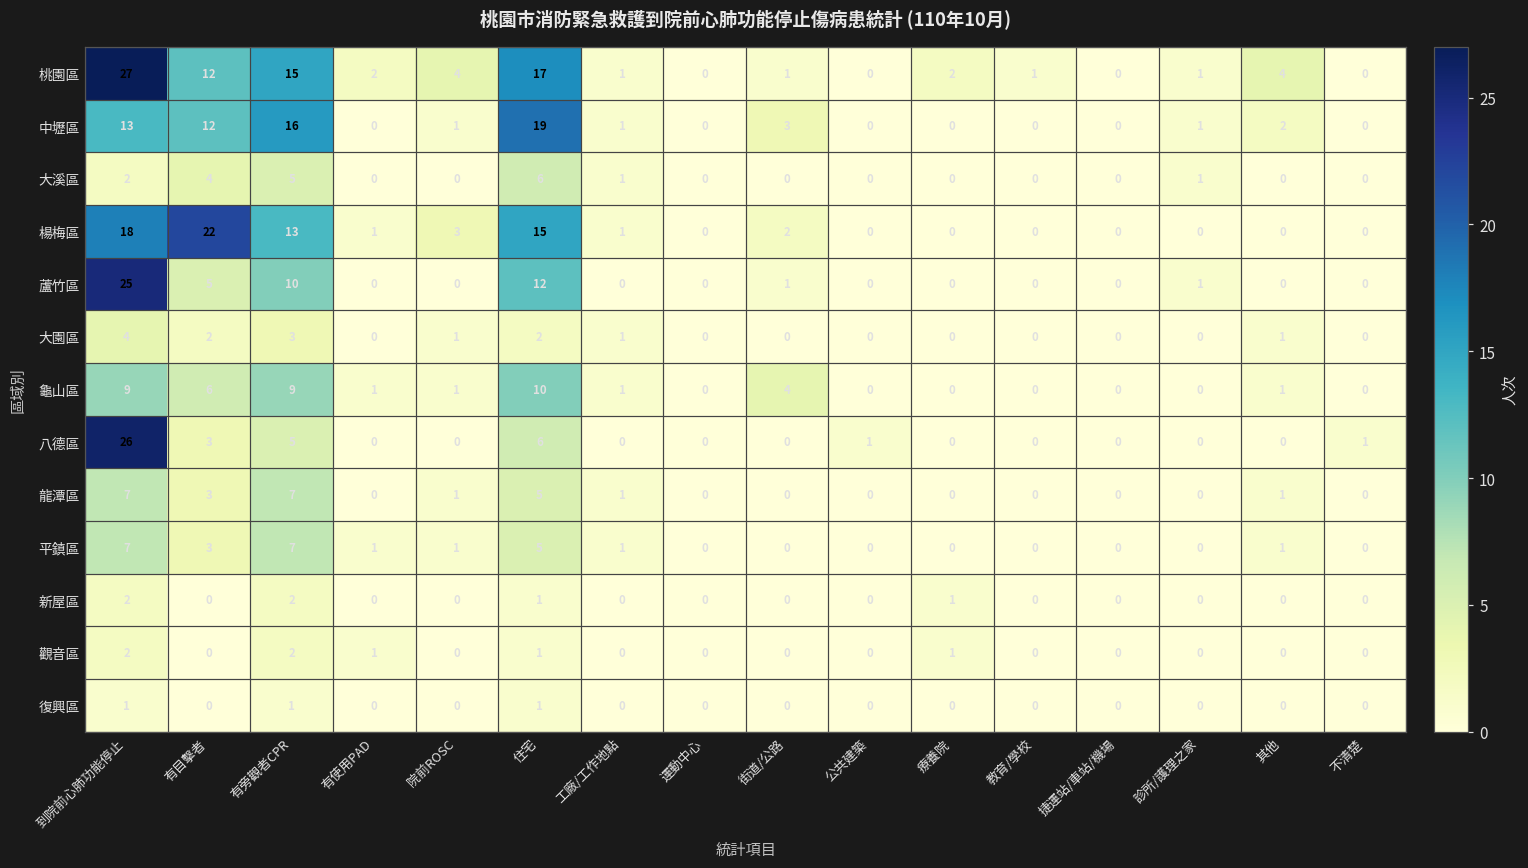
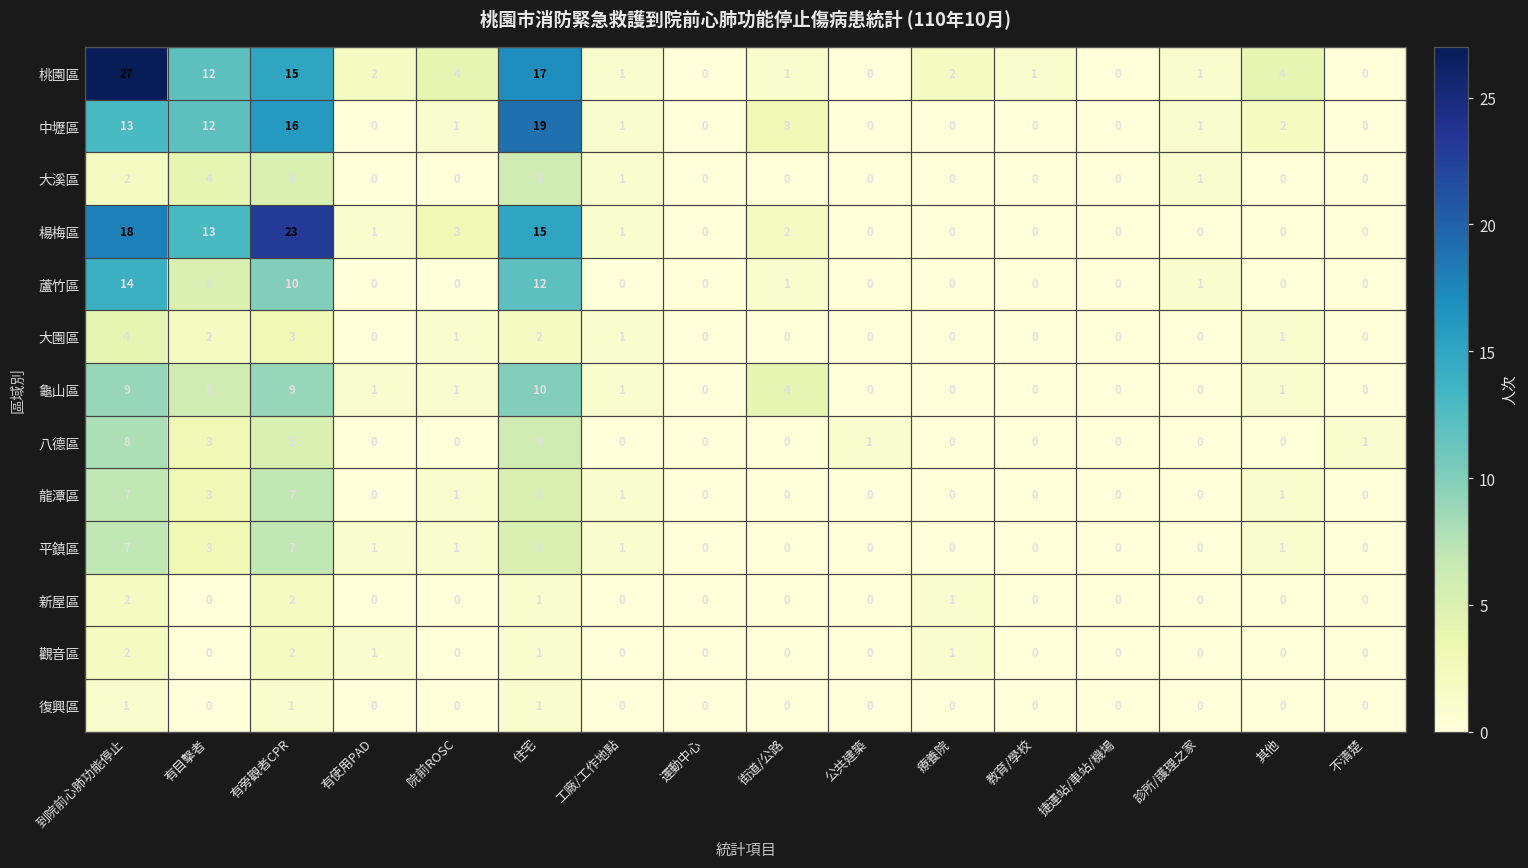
  {
    "桃園區": {
      "到院前心肺功能停止": 27,
      "有目擊者": 12,
      "有旁觀者CPR": 15,
      "住宅": 17
    },
    "中壢區": {
      "到院前心肺功能停止": 13,
      "有目擊者": 12,
      "有旁觀者CPR": 16,
      "住宅": 19
    },
    "楊梅區": {
      "到院前心肺功能停止": 18,
-     "有目擊者": 22,
-     "有旁觀者CPR": 13,
+     "有目擊者": 13,
+     "有旁觀者CPR": 23,
      "住宅": 15
    },
    "蘆竹區": {
-     "到院前心肺功能停止": 25,
+     "到院前心肺功能停止": 14,
      "有旁觀者CPR": 10,
      "住宅": 12
    },
    "龜山區": {
      "到院前心肺功能停止": 9,
      "有旁觀者CPR": 9,
      "住宅": 10
    },
    "八德區": {
-     "到院前心肺功能停止": 26
+     "到院前心肺功能停止": 8
    }
  }
